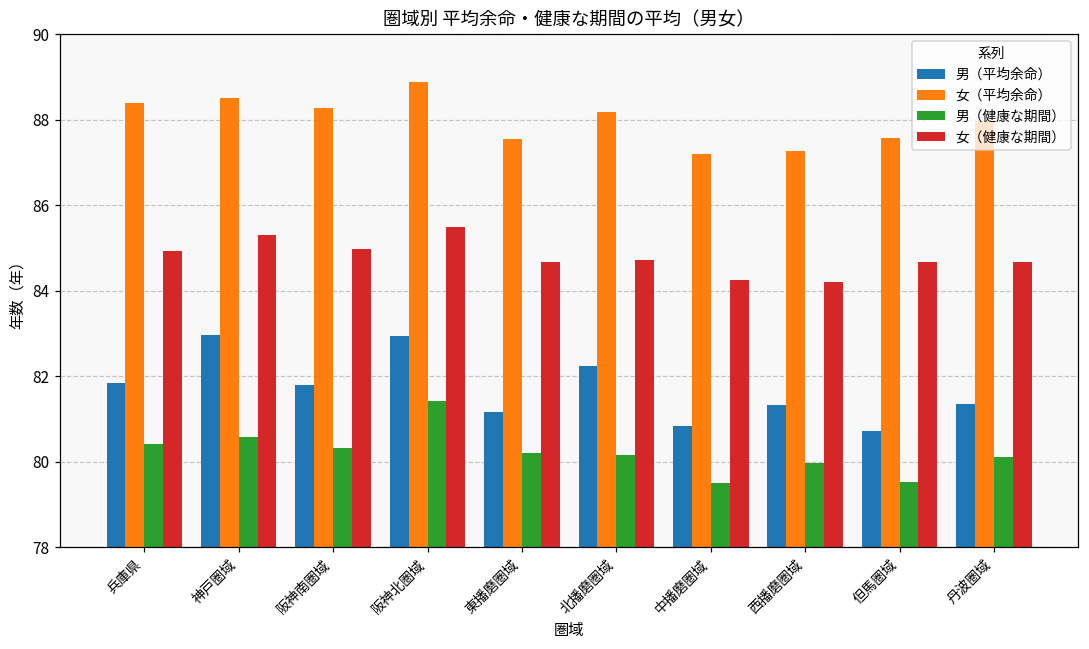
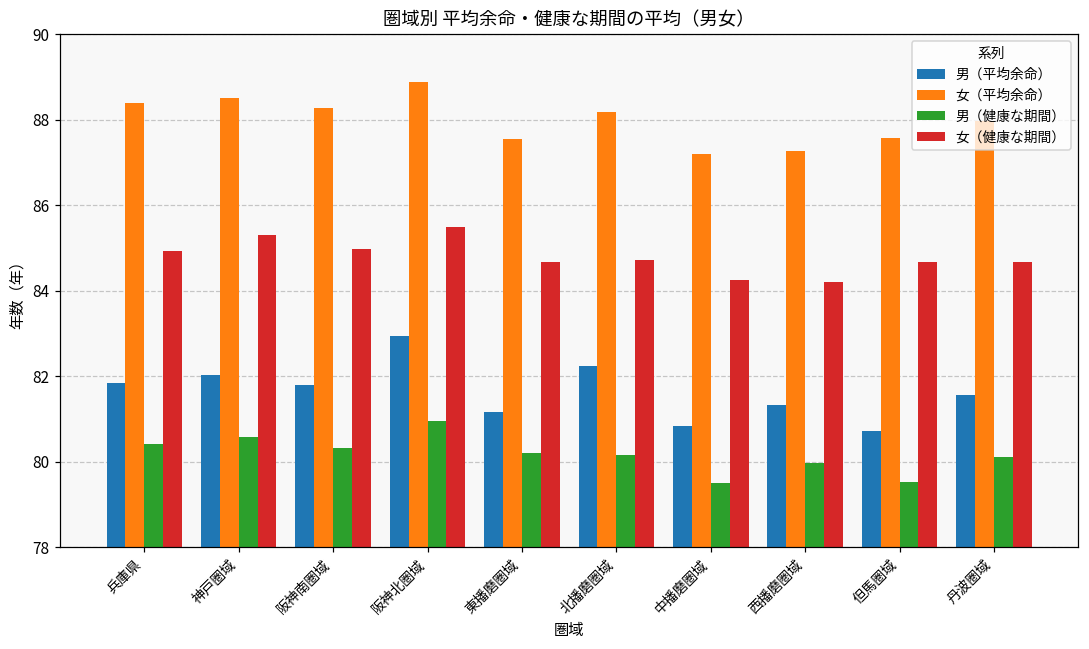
  {
    "男（平均余命）": {
      "兵庫県": 81.8,
-     "神戸圏域": 83.0,
+     "神戸圏域": 82.0,
      "阪神南圏域": 81.8,
      "阪神北圏域": 82.9,
      "東播磨圏域": 81.2,
      "北播磨圏域": 82.2,
      "中播磨圏域": 80.8,
      "西播磨圏域": 81.3,
      "但馬圏域": 80.7,
-     "丹波圏域": 81.3
+     "丹波圏域": 81.6
    },
    "女（平均余命）": {
      "兵庫県": 88.4,
      "神戸圏域": 88.5,
      "阪神南圏域": 88.3,
      "阪神北圏域": 88.9,
      "東播磨圏域": 87.5,
      "北播磨圏域": 88.2,
      "中播磨圏域": 87.2,
      "西播磨圏域": 87.3,
      "但馬圏域": 87.6
    },
    "男（健康な期間）": {
      "兵庫県": 80.4,
      "神戸圏域": 80.6,
      "阪神南圏域": 80.3,
-     "阪神北圏域": 81.4,
+     "阪神北圏域": 81.0,
      "東播磨圏域": 80.2,
      "北播磨圏域": 80.1,
      "中播磨圏域": 79.5,
      "西播磨圏域": 80.0,
      "但馬圏域": 79.5,
      "丹波圏域": 80.1
    },
    "女（健康な期間）": {
      "兵庫県": 84.9,
      "神戸圏域": 85.3,
      "阪神南圏域": 85.0,
      "阪神北圏域": 85.5,
      "東播磨圏域": 84.7,
      "北播磨圏域": 84.7,
      "中播磨圏域": 84.3,
      "西播磨圏域": 84.2,
      "但馬圏域": 84.7,
      "丹波圏域": 84.7
    }
  }
